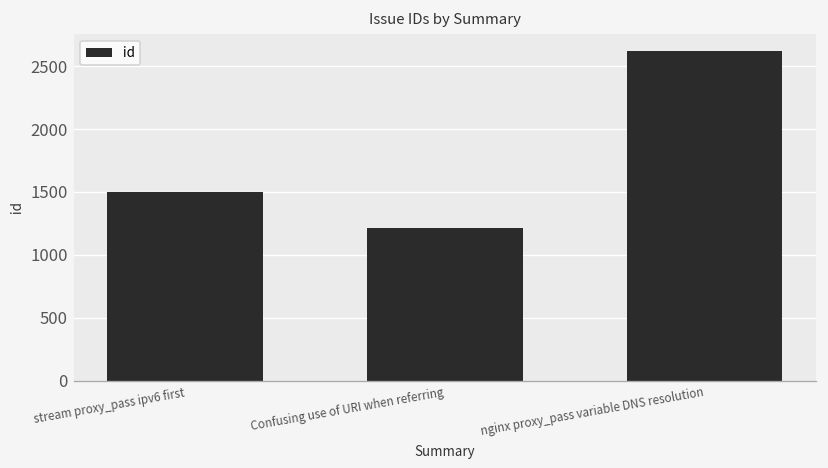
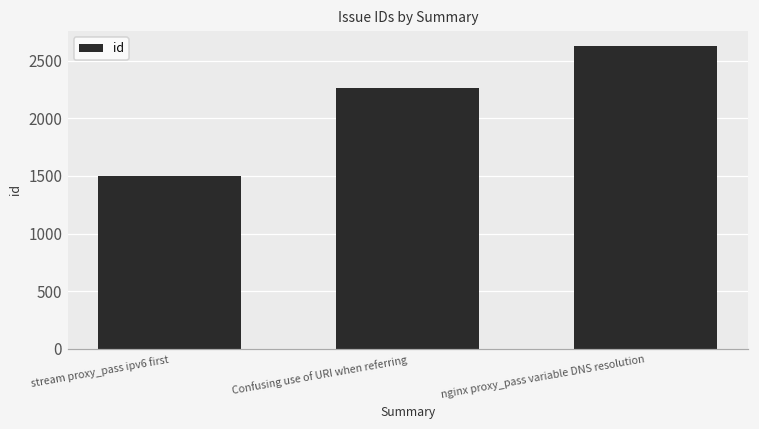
  {
    "stream proxy_pass ipv6 first": 1500,
-   "Confusing use of URI when referring": 1220,
+   "Confusing use of URI when referring": 2270,
    "nginx proxy_pass variable DNS resolution": 2630
  }
